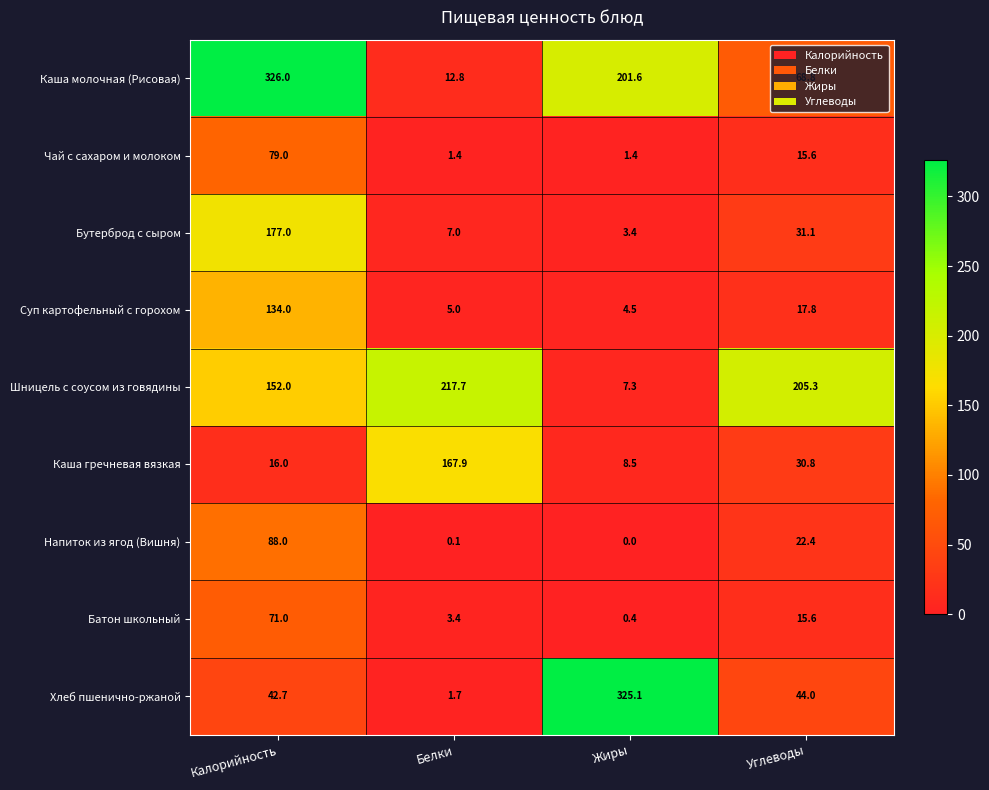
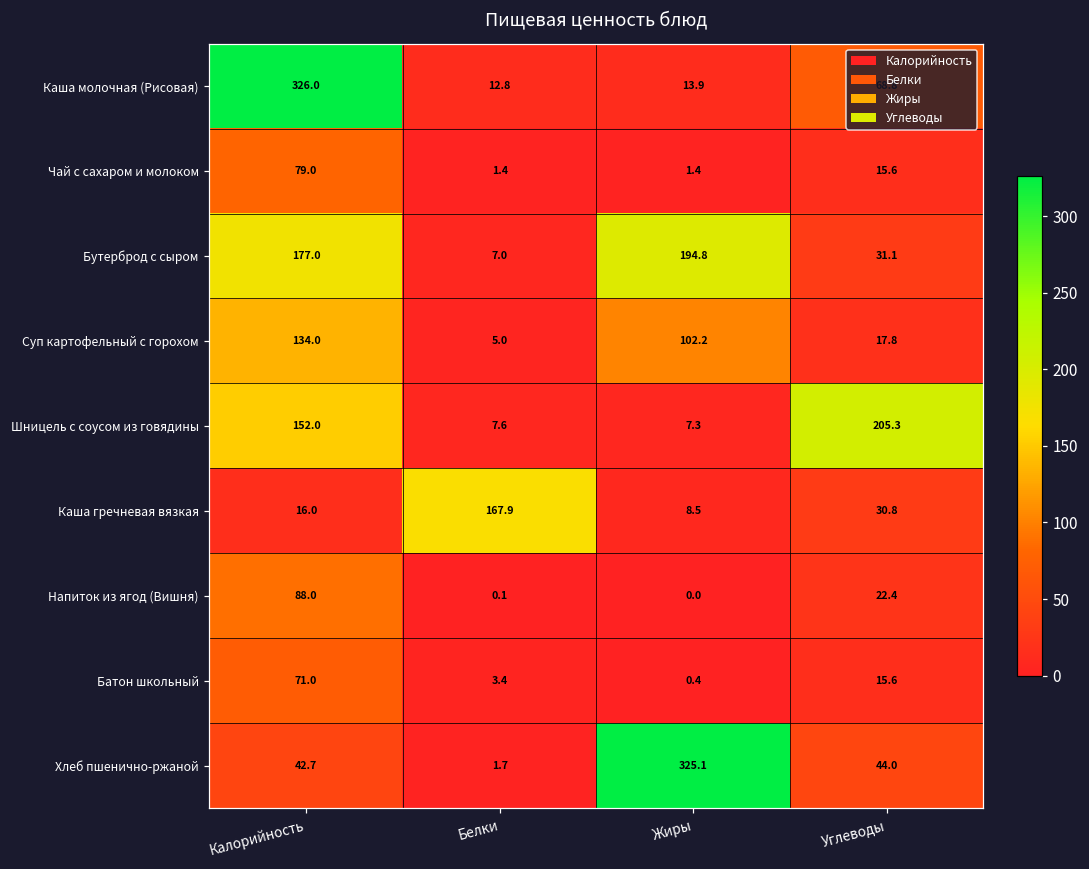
  {
    "Каша молочная (Рисовая)": {
      "Калорийность": 326.0,
      "Белки": 12.8,
-     "Жиры": 201.6
+     "Жиры": 13.9
    },
    "Чай с сахаром и молоком": {
      "Калорийность": 79.0,
      "Белки": 1.4,
      "Жиры": 1.4,
      "Углеводы": 15.6
    },
    "Бутерброд с сыром": {
      "Калорийность": 177.0,
      "Белки": 7.0,
-     "Жиры": 3.4,
+     "Жиры": 194.8,
      "Углеводы": 31.1
    },
    "Суп картофельный с горохом": {
      "Калорийность": 134.0,
      "Белки": 5.0,
-     "Жиры": 4.5,
+     "Жиры": 102.2,
      "Углеводы": 17.8
    },
    "Шницель с соусом из говядины": {
      "Калорийность": 152.0,
-     "Белки": 217.7,
+     "Белки": 7.6,
      "Жиры": 7.3,
      "Углеводы": 205.3
    },
    "Каша гречневая вязкая": {
      "Калорийность": 16.0,
      "Белки": 167.9,
      "Жиры": 8.5,
      "Углеводы": 30.8
    },
    "Напиток из ягод (Вишня)": {
      "Калорийность": 88.0,
      "Белки": 0.1,
      "Жиры": 0.0,
      "Углеводы": 22.4
    },
    "Батон школьный": {
      "Калорийность": 71.0,
      "Белки": 3.4,
      "Жиры": 0.4,
      "Углеводы": 15.6
    },
    "Хлеб пшенично-ржаной": {
      "Калорийность": 42.7,
      "Белки": 1.7,
      "Жиры": 325.1,
      "Углеводы": 44.0
    }
  }
